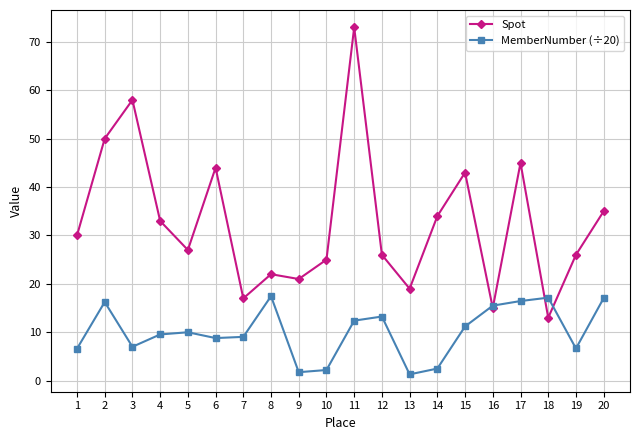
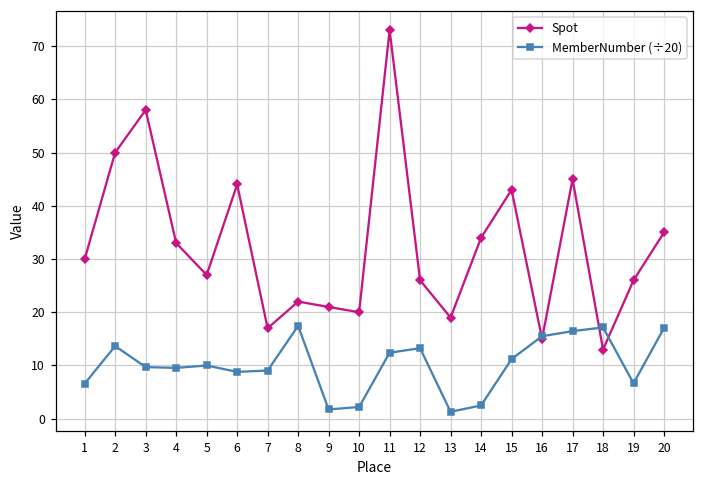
  {
    "Spot": {
      "1": 30,
      "2": 50,
      "3": 58,
      "4": 33,
      "5": 27,
      "6": 44,
      "7": 17,
      "8": 22,
      "9": 21,
-     "10": 25,
+     "10": 20,
      "11": 73,
      "12": 26,
      "13": 19,
      "14": 34,
      "15": 43,
      "17": 45,
      "18": 13,
      "19": 26,
      "20": 35
    },
    "MemberNumber (÷20)": {
      "1": 7,
-     "2": 16,
-     "3": 7,
+     "2": 14,
+     "3": 10,
      "4": 10,
      "5": 10,
      "6": 9,
      "7": 9,
      "8": 17,
      "9": 2,
      "10": 2,
      "11": 12,
      "12": 13,
      "13": 1,
      "14": 3,
      "15": 11,
      "17": 16,
      "18": 17,
      "19": 7,
      "20": 17
    }
  }
